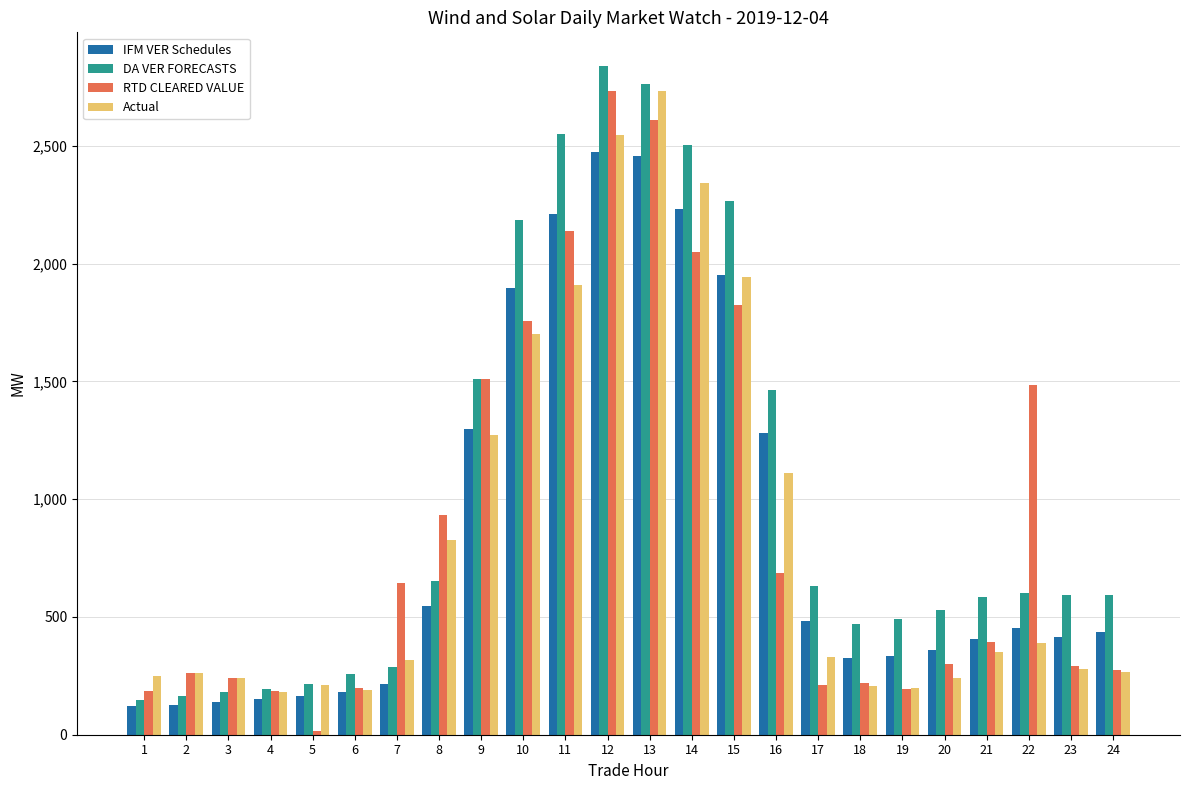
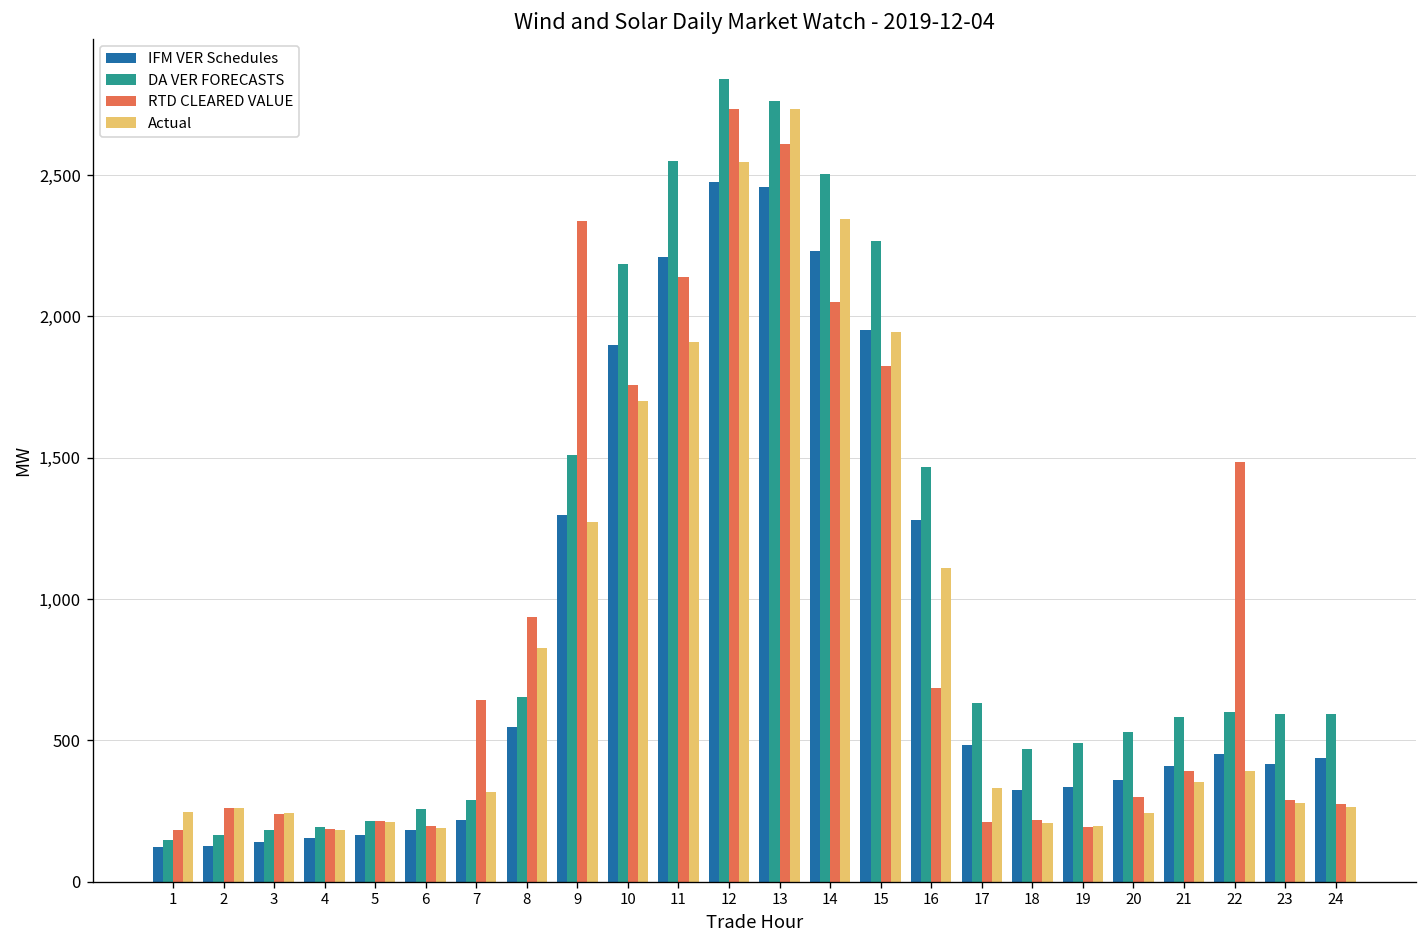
  {
    "RTD CLEARED VALUE": {
      "1": "180",
      "2": "260",
      "3": "240",
      "4": "190",
-     "5": "20",
+     "5": "210",
      "6": "200",
      "7": "640",
      "8": "930",
-     "9": "1,510",
+     "9": "2,340",
      "10": "1,760",
      "11": "2,140",
      "12": "2,730",
      "13": "2,610",
      "14": "2,050",
      "15": "1,820",
      "16": "680",
      "17": "210",
      "18": "220",
      "19": "190",
      "20": "300",
      "21": "390",
      "22": "1,480",
      "23": "290",
      "24": "280"
    },
    "Actual": {
      "1": "250",
      "2": "260",
      "3": "240",
      "4": "180",
      "5": "210",
      "6": "190",
      "7": "320",
      "8": "830",
      "9": "1,270",
      "10": "1,700",
      "11": "1,910",
      "12": "2,540",
      "13": "2,730",
      "14": "2,340",
      "15": "1,940",
      "16": "1,110",
      "17": "330",
      "18": "210",
      "19": "200",
      "20": "240",
      "21": "350",
      "22": "390",
      "23": "280",
      "24": "260"
    }
  }
